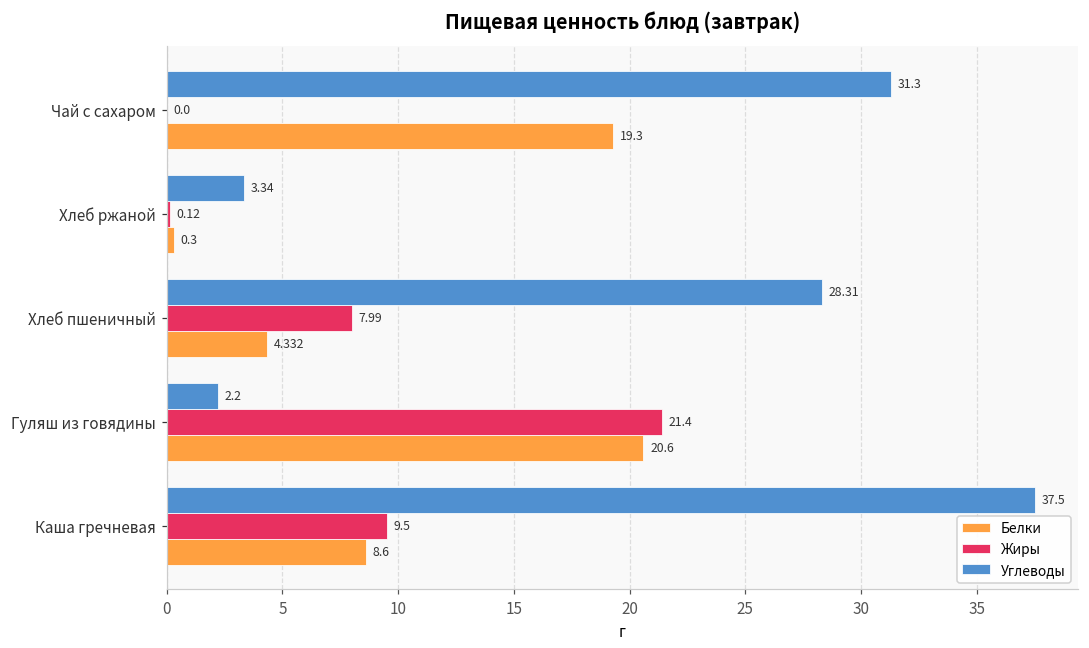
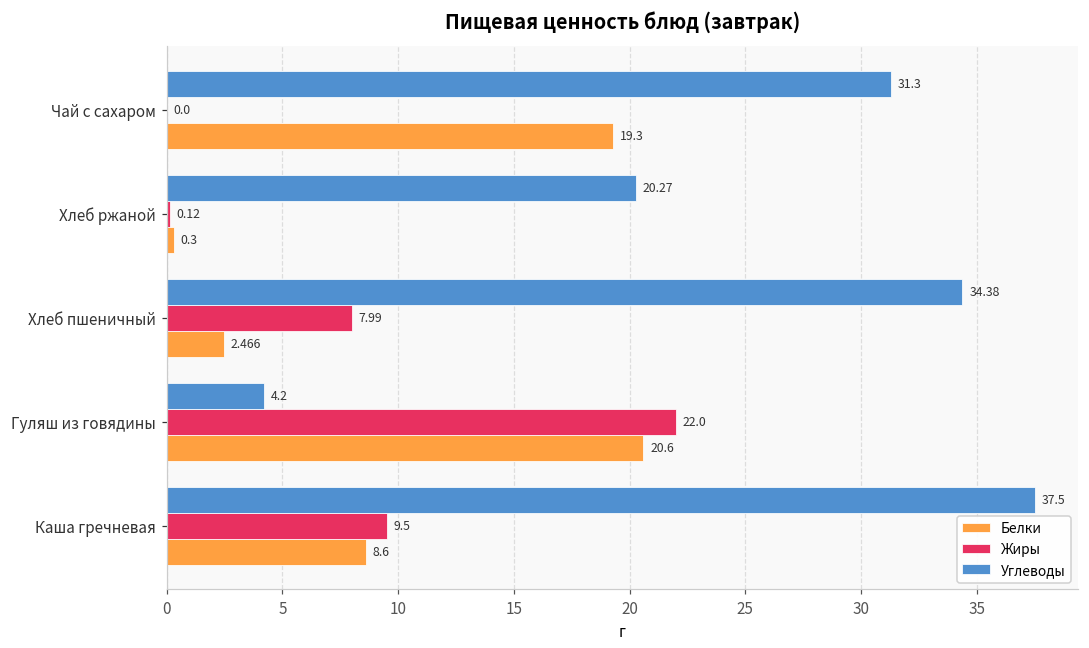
  {
    "Белки": {
      "Чай с сахаром": 19.3,
      "Хлеб ржаной": 0.3,
-     "Хлеб пшеничный": 4.332,
+     "Хлеб пшеничный": 2.466,
      "Гуляш из говядины": 20.6,
      "Каша гречневая": 8.6
    },
    "Жиры": {
      "Чай с сахаром": 0.0,
      "Хлеб ржаной": 0.12,
      "Хлеб пшеничный": 7.99,
-     "Гуляш из говядины": 21.4,
+     "Гуляш из говядины": 22.0,
      "Каша гречневая": 9.5
    },
    "Углеводы": {
      "Чай с сахаром": 31.3,
-     "Хлеб ржаной": 3.34,
-     "Хлеб пшеничный": 28.31,
-     "Гуляш из говядины": 2.2,
+     "Хлеб ржаной": 20.27,
+     "Хлеб пшеничный": 34.38,
+     "Гуляш из говядины": 4.2,
      "Каша гречневая": 37.5
    }
  }
